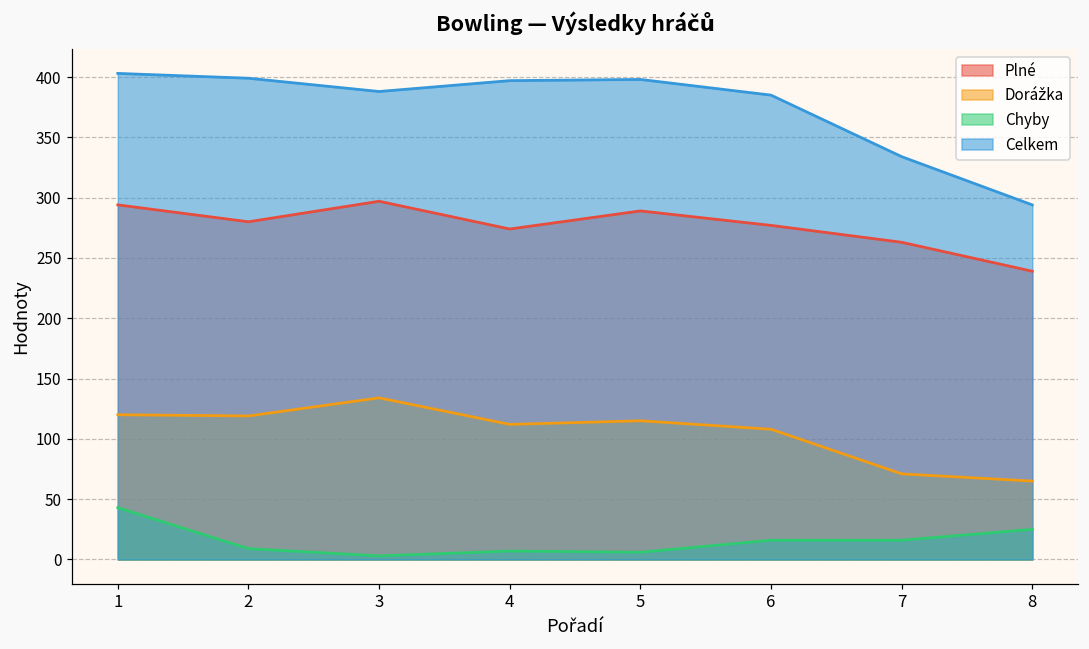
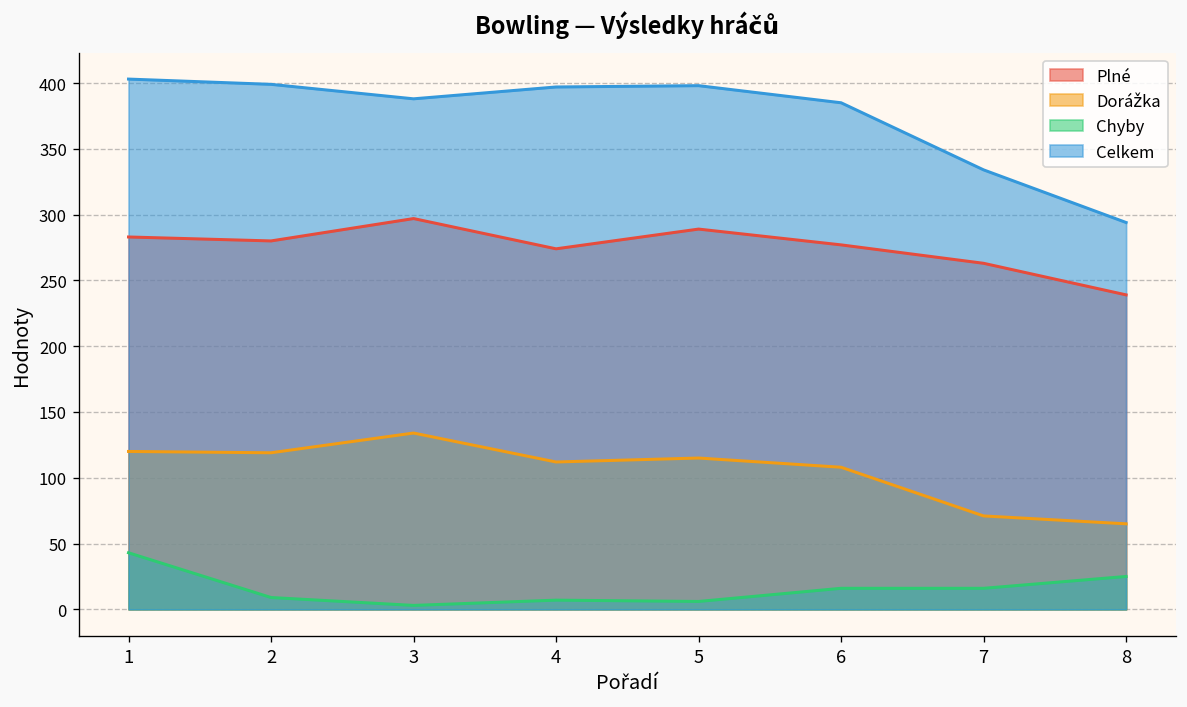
  {
    "Plné": {
-     "1": 294,
+     "1": 283,
      "2": 280,
      "3": 297,
      "4": 274,
      "5": 289,
      "6": 277,
      "7": 263,
      "8": 239
    },
    "Dorážka": {
      "1": 120,
      "2": 119,
      "3": 134,
      "4": 112,
      "5": 115,
      "6": 108,
      "7": 71,
      "8": 65
    },
    "Chyby": {
      "1": 43,
      "2": 9,
      "3": 3,
      "4": 7,
      "5": 6,
      "6": 16,
      "7": 16,
      "8": 25
    },
    "Celkem": {
      "1": 403,
      "2": 399,
      "3": 388,
      "4": 397,
      "5": 398,
      "6": 385,
      "7": 334,
      "8": 294
    }
  }
